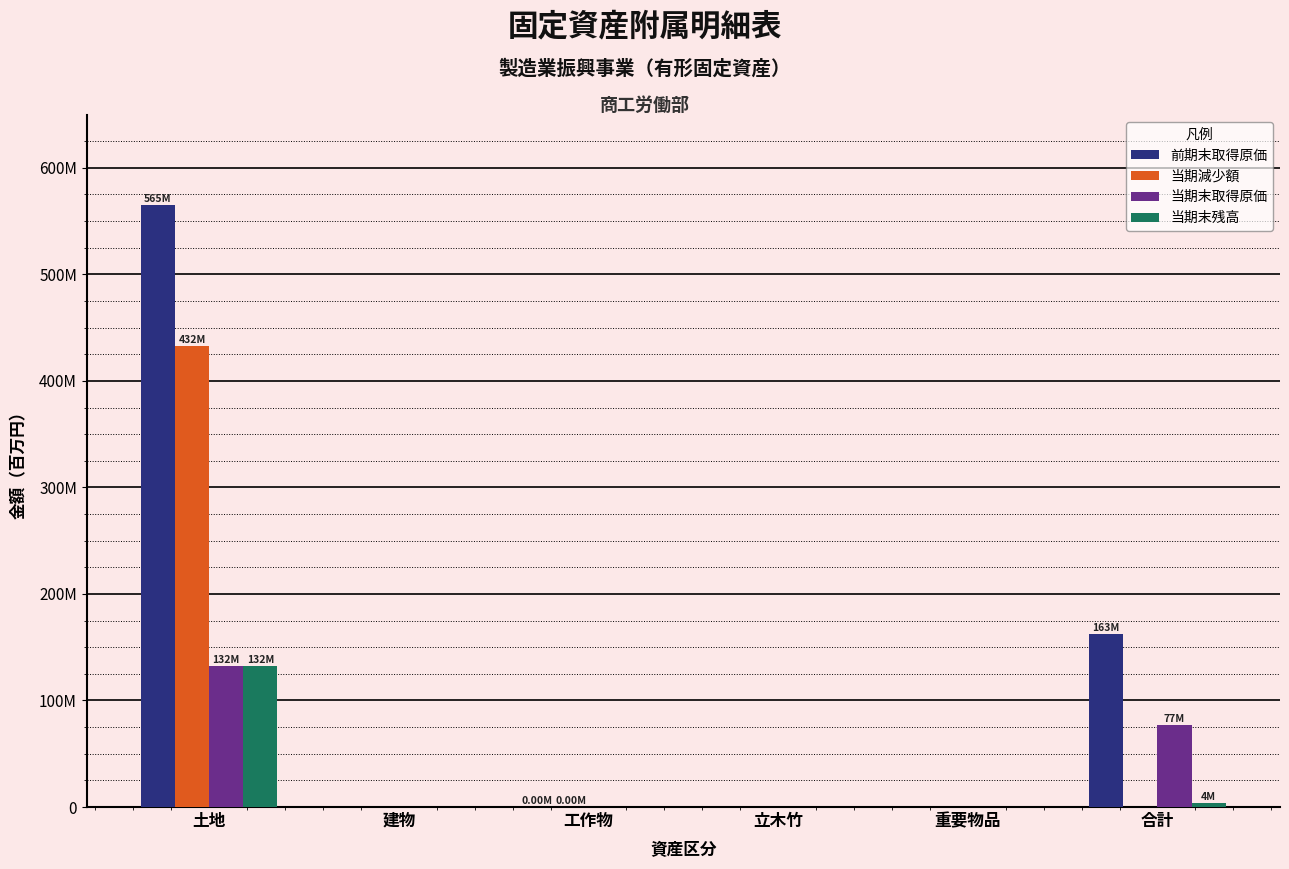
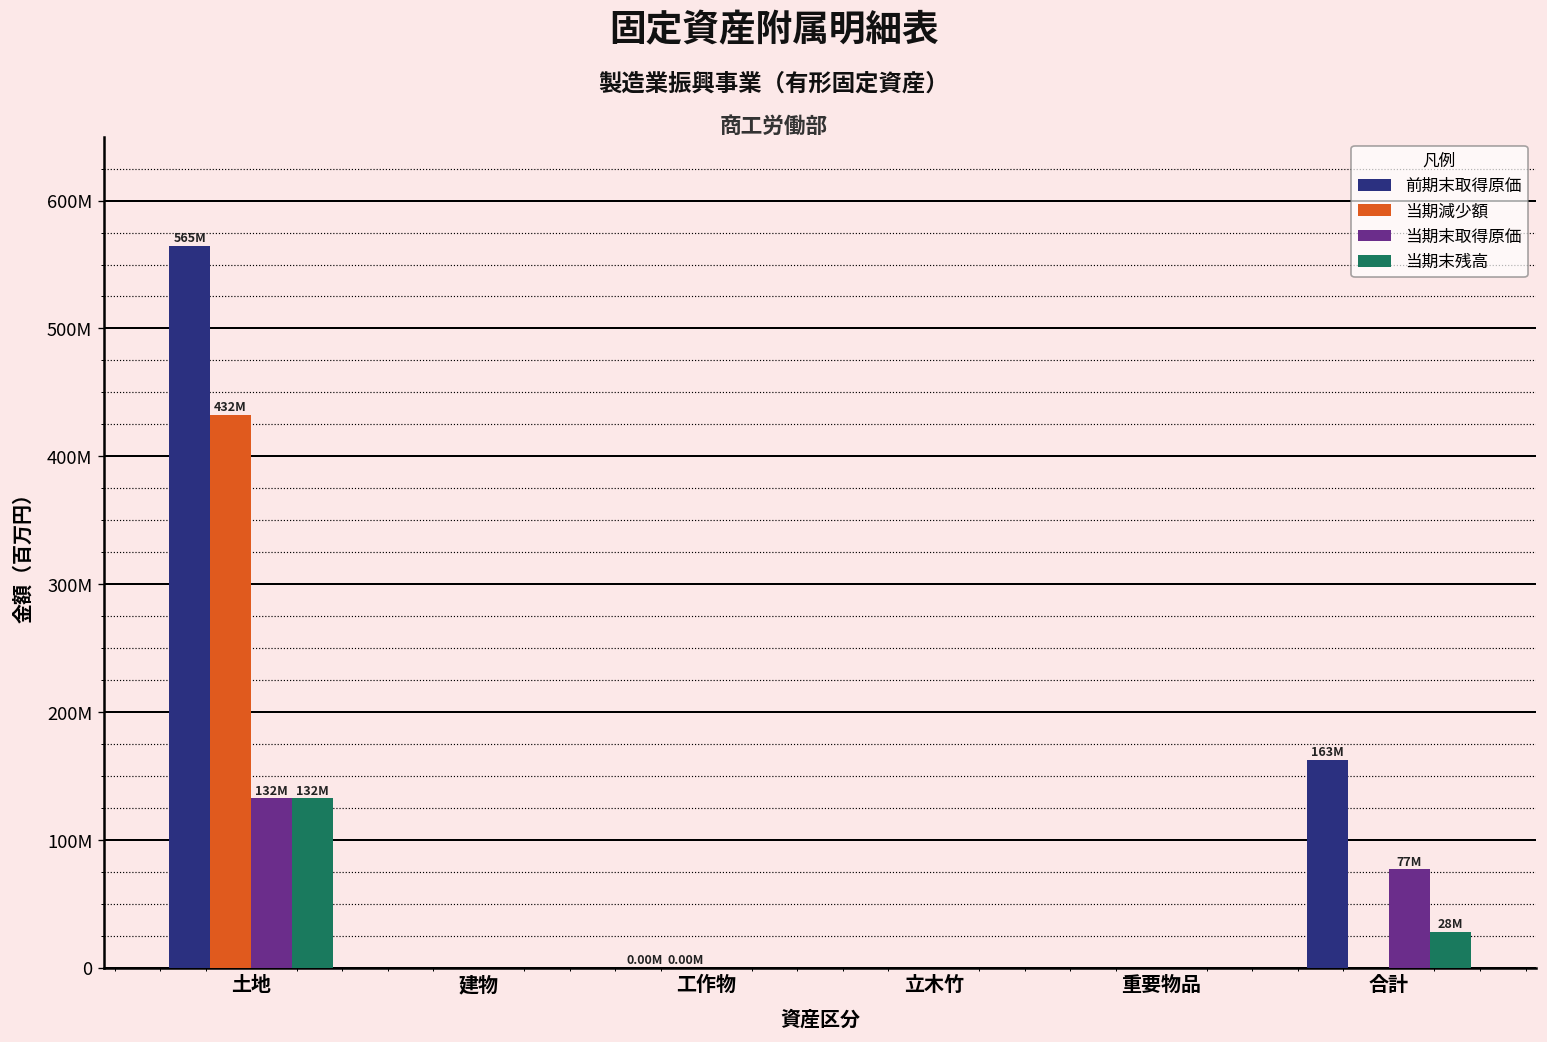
  {
    "前期末取得原価": {
      "土地": "565M",
      "工作物": "0.00M",
      "合計": "163M"
    },
    "当期減少額": {
      "土地": "432M",
      "工作物": "0.00M"
    },
    "当期末取得原価": {
      "土地": "132M",
      "合計": "77M"
    },
    "当期末残高": {
      "土地": "132M",
-     "合計": "4M"
+     "合計": "28M"
    }
  }
